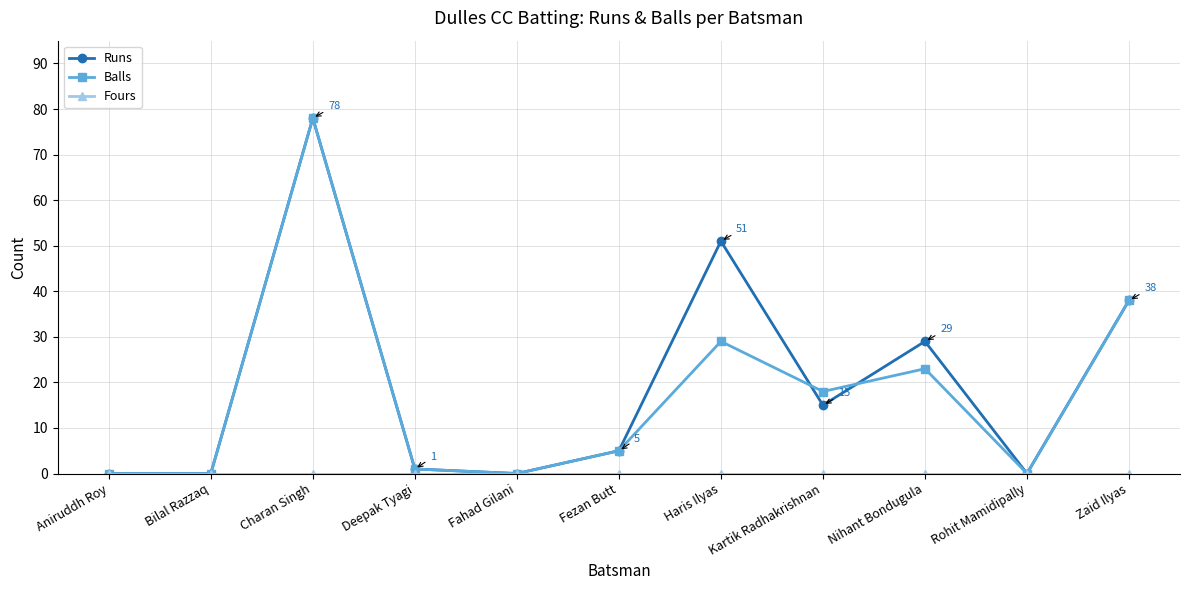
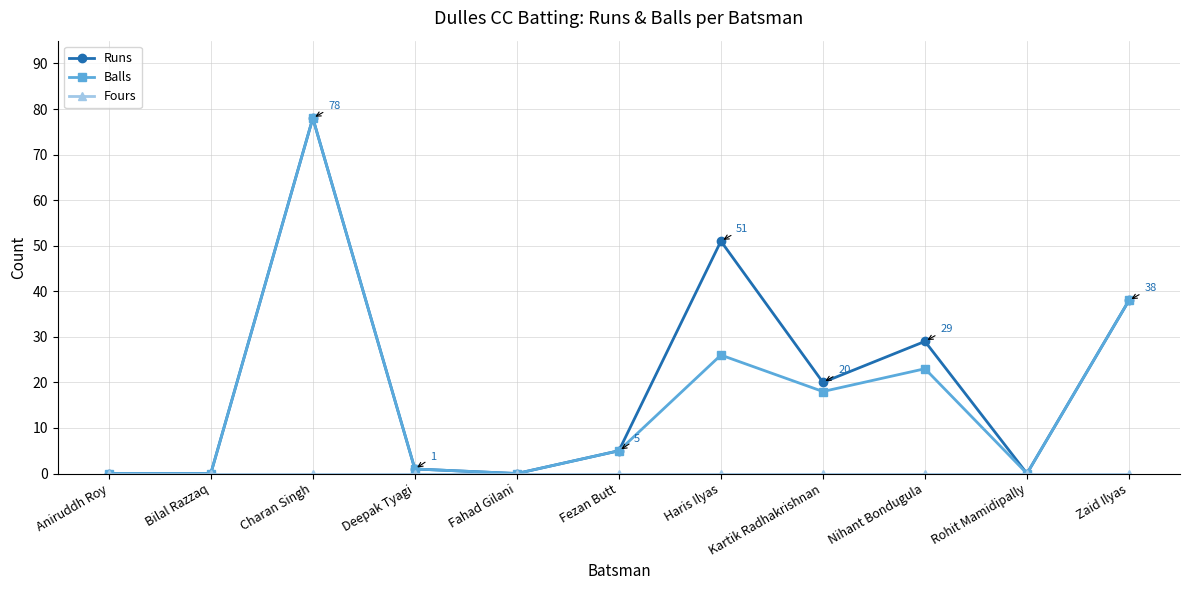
  {
    "Runs": {
      "Haris Ilyas": 51,
-     "Kartik Radhakrishnan": 15,
+     "Kartik Radhakrishnan": 20,
      "Nihant Bondugula": 29
    },
    "Balls": {
-     "Haris Ilyas": 29,
+     "Haris Ilyas": 26,
      "Kartik Radhakrishnan": 18,
      "Nihant Bondugula": 23
    },
    "Fours": {
      "Charan Singh": 0,
      "Deepak Tyagi": 0,
      "Fezan Butt": 0,
      "Haris Ilyas": 0,
      "Kartik Radhakrishnan": 0,
      "Nihant Bondugula": 0,
      "Zaid Ilyas": 0
    }
  }
